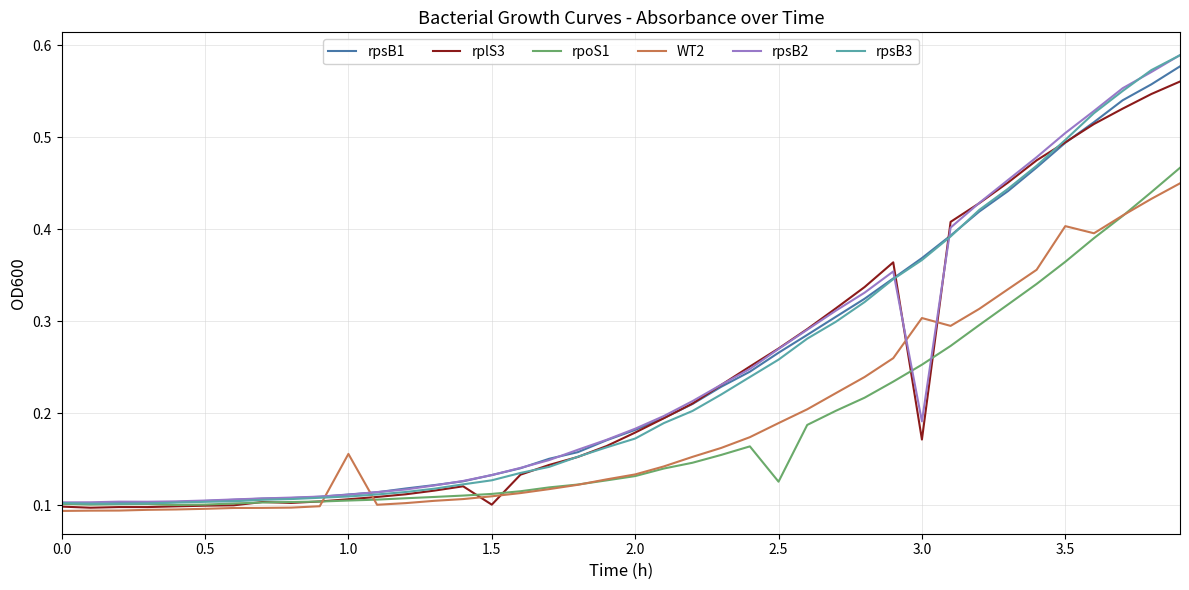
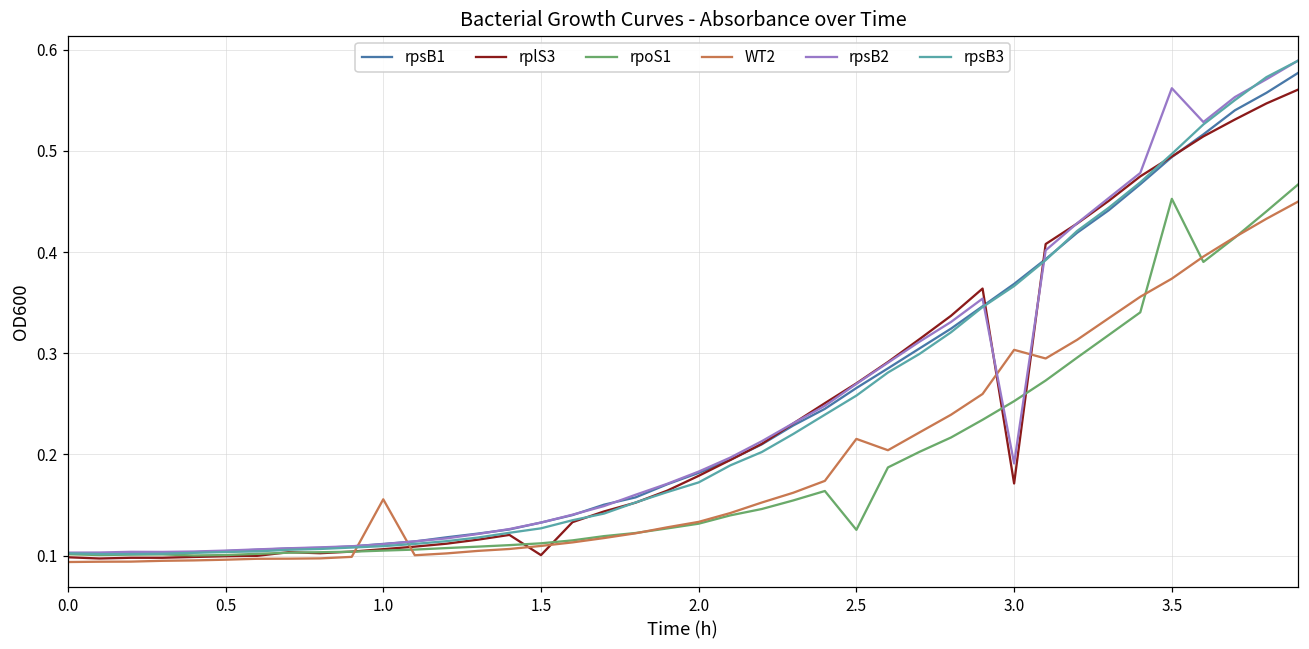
  {
    "rplS3": {
      "0.0": 0.10,
      "1.5": 0.10,
      "2.0": 0.18,
      "3.0": 0.17
    },
    "rpoS1": {
      "2.5": 0.13,
      "3.0": 0.25,
-     "3.5": 0.36
+     "3.5": 0.45
    },
    "WT2": {
      "0.0": 0.09,
      "0.5": 0.10,
      "1.0": 0.16,
-     "2.5": 0.19,
+     "2.5": 0.22,
      "3.0": 0.30,
-     "3.5": 0.40
+     "3.5": 0.37
    },
    "rpsB2": {
      "3.0": 0.19,
-     "3.5": 0.50
+     "3.5": 0.56
    }
  }
